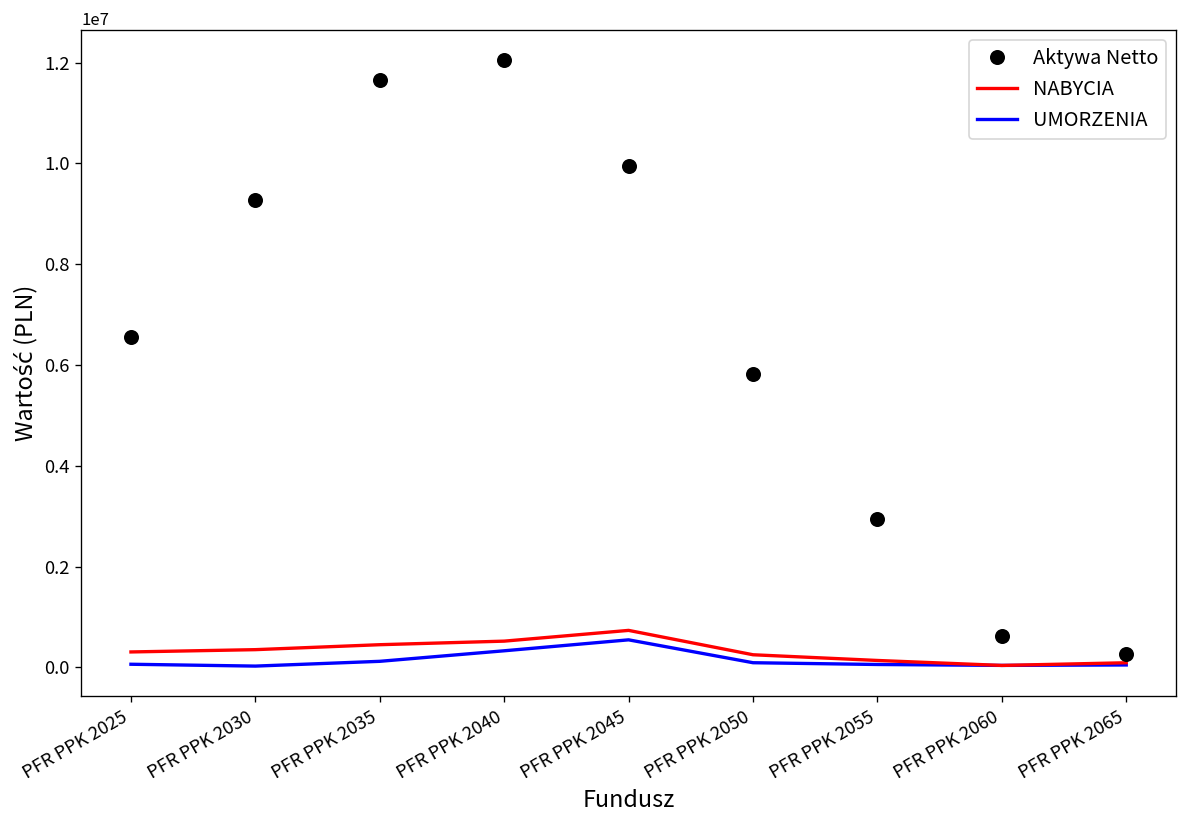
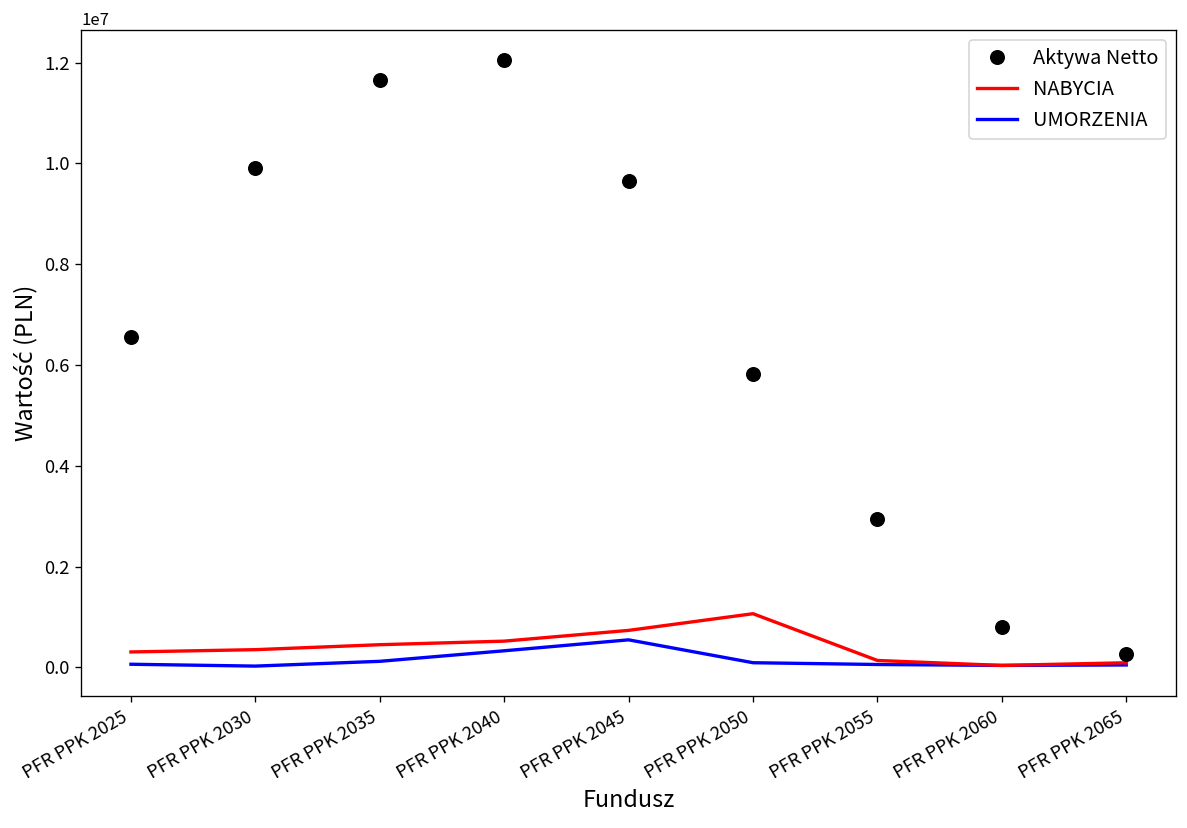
  {
    "Aktywa Netto": {
      "PFR PPK 2025": 6600000,
-     "PFR PPK 2030": 9300000,
+     "PFR PPK 2030": 9900000,
      "PFR PPK 2035": 11600000,
      "PFR PPK 2040": 12000000,
-     "PFR PPK 2045": 9900000,
+     "PFR PPK 2045": 9700000,
      "PFR PPK 2050": 5800000,
      "PFR PPK 2055": 2900000,
-     "PFR PPK 2060": 600000,
+     "PFR PPK 2060": 800000,
      "PFR PPK 2065": 300000
    },
    "NABYCIA": {
      "PFR PPK 2025": 300000,
      "PFR PPK 2030": 400000,
      "PFR PPK 2035": 400000,
      "PFR PPK 2040": 500000,
      "PFR PPK 2045": 700000,
-     "PFR PPK 2050": 200000,
+     "PFR PPK 2050": 1100000,
      "PFR PPK 2055": 100000
    },
    "UMORZENIA": {
      "PFR PPK 2025": 100000,
      "PFR PPK 2030": 0,
      "PFR PPK 2035": 100000,
      "PFR PPK 2040": 300000,
      "PFR PPK 2045": 500000,
      "PFR PPK 2050": 100000,
      "PFR PPK 2055": 100000
    }
  }
